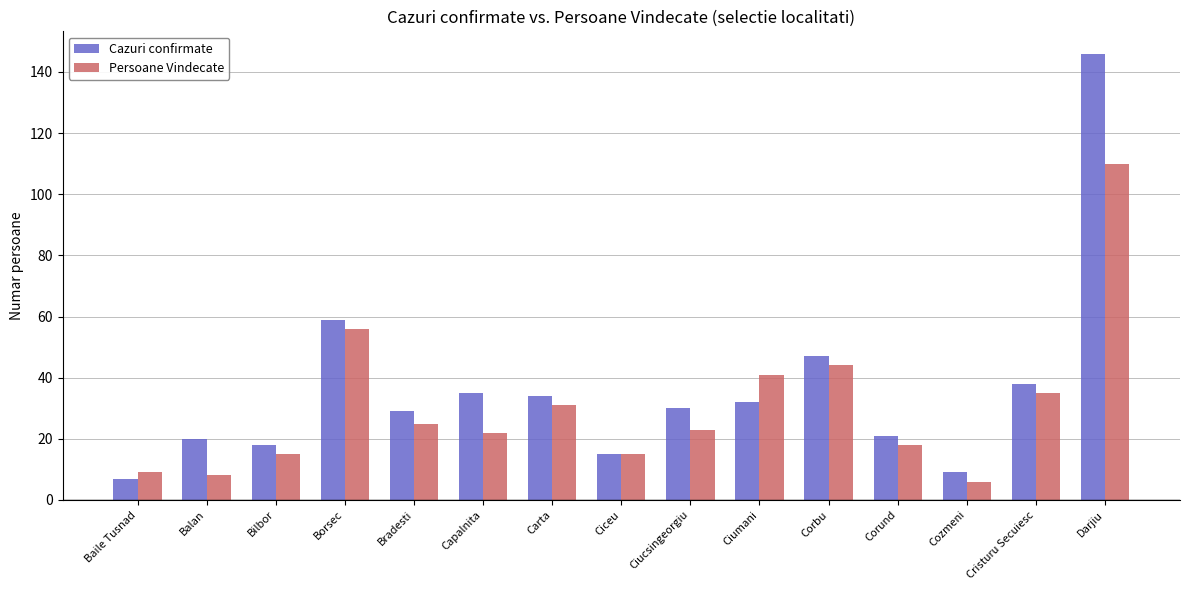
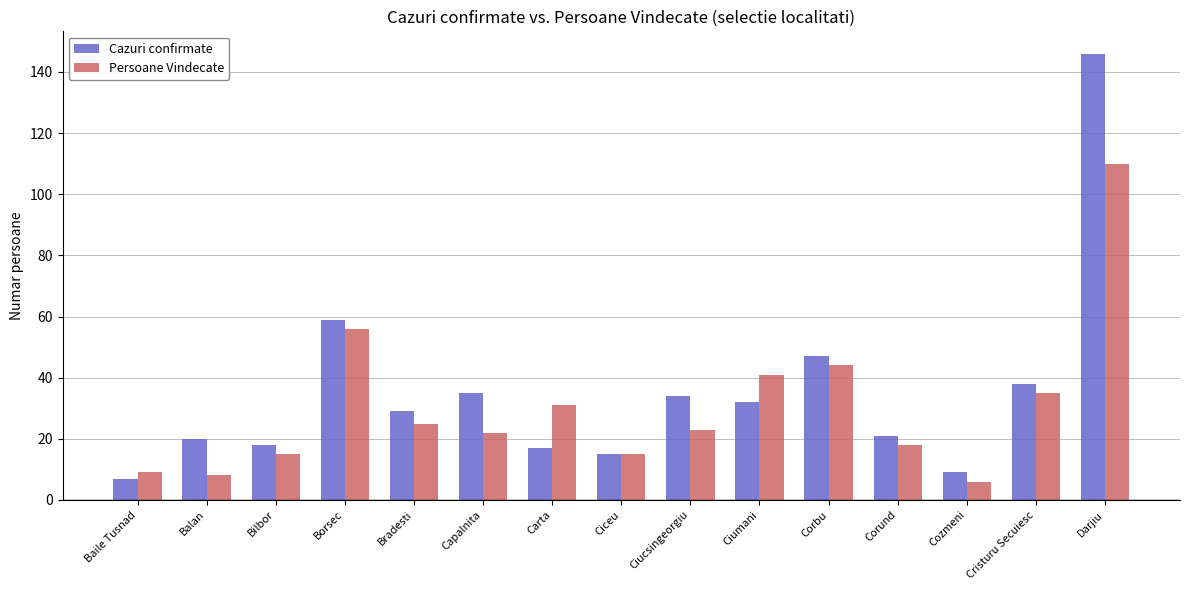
  {
    "Cazuri confirmate": {
      "Baile Tusnad": 7,
      "Balan": 20,
      "Bilbor": 18,
      "Borsec": 59,
      "Bradesti": 29,
      "Capalnita": 35,
-     "Carta": 34,
+     "Carta": 17,
      "Ciceu": 15,
-     "Ciucsingeorgiu": 30,
+     "Ciucsingeorgiu": 34,
      "Ciumani": 32,
      "Corbu": 47,
      "Corund": 21,
      "Cozmeni": 9,
      "Cristuru Secuiesc": 38,
      "Darjiu": 146
    },
    "Persoane Vindecate": {
      "Baile Tusnad": 9,
      "Balan": 8,
      "Bilbor": 15,
      "Borsec": 56,
      "Bradesti": 25,
      "Capalnita": 22,
      "Carta": 31,
      "Ciceu": 15,
      "Ciucsingeorgiu": 23,
      "Ciumani": 41,
      "Corbu": 44,
      "Corund": 18,
      "Cozmeni": 6,
      "Cristuru Secuiesc": 35,
      "Darjiu": 110
    }
  }
